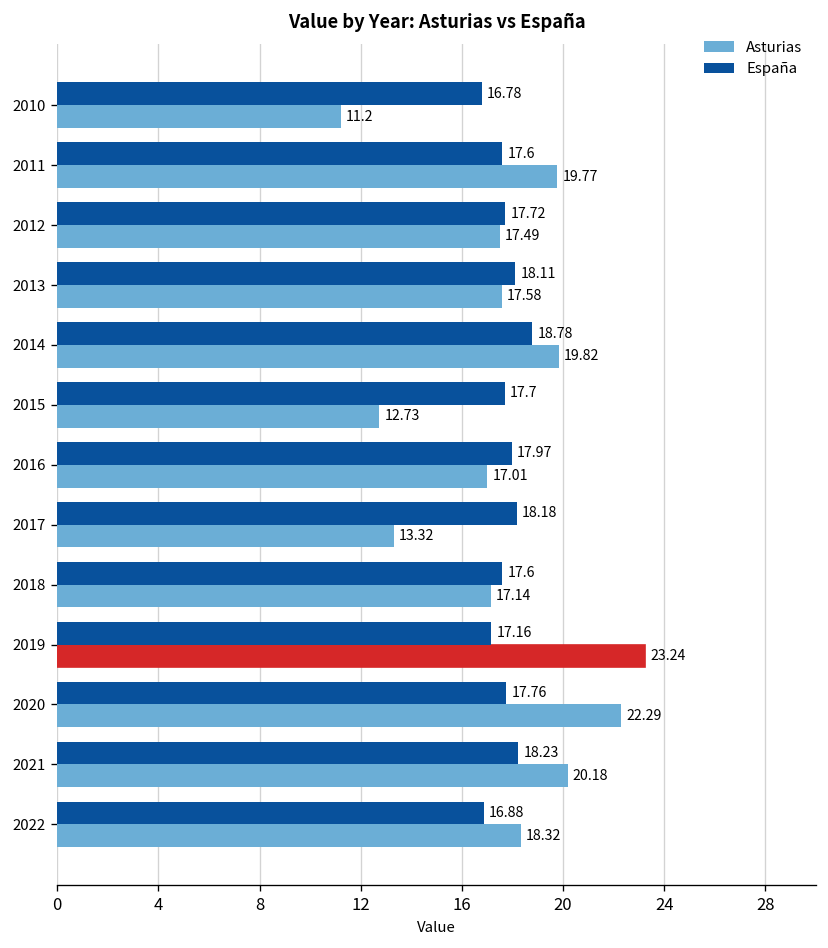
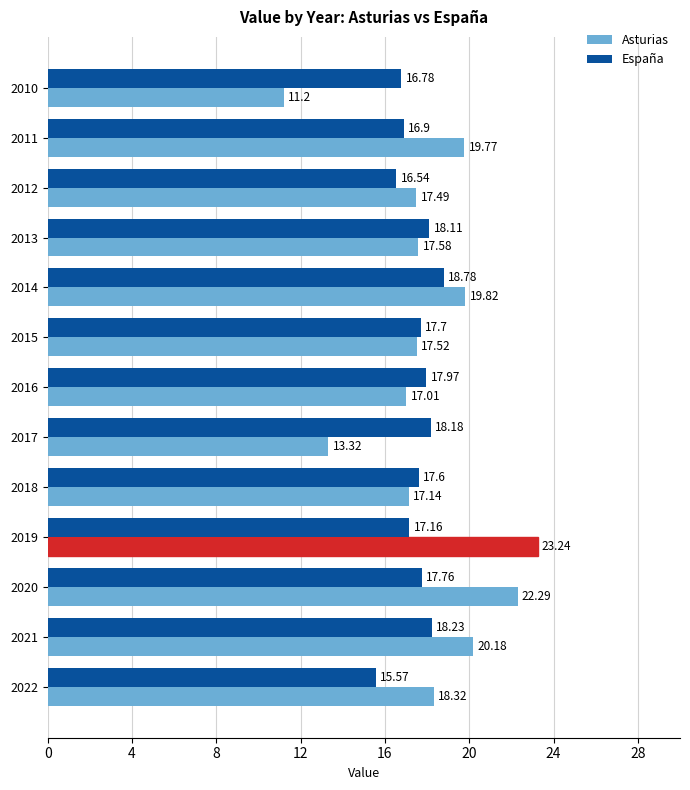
  {
    "Asturias": {
      "2010": 11.2,
      "2011": 19.77,
      "2012": 17.49,
      "2013": 17.58,
      "2014": 19.82,
-     "2015": 12.73,
+     "2015": 17.52,
      "2016": 17.01,
      "2017": 13.32,
      "2018": 17.14,
      "2019": 23.24,
      "2020": 22.29,
      "2021": 20.18,
      "2022": 18.32
    },
    "España": {
      "2010": 16.78,
-     "2011": 17.6,
-     "2012": 17.72,
+     "2011": 16.9,
+     "2012": 16.54,
      "2013": 18.11,
      "2014": 18.78,
      "2015": 17.7,
      "2016": 17.97,
      "2017": 18.18,
      "2018": 17.6,
      "2019": 17.16,
      "2020": 17.76,
      "2021": 18.23,
-     "2022": 16.88
+     "2022": 15.57
    }
  }
